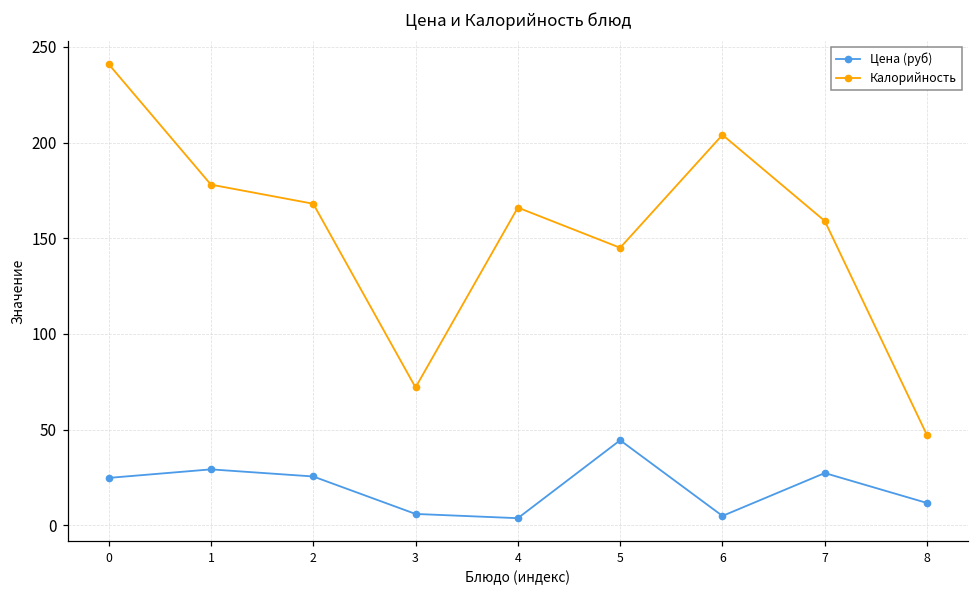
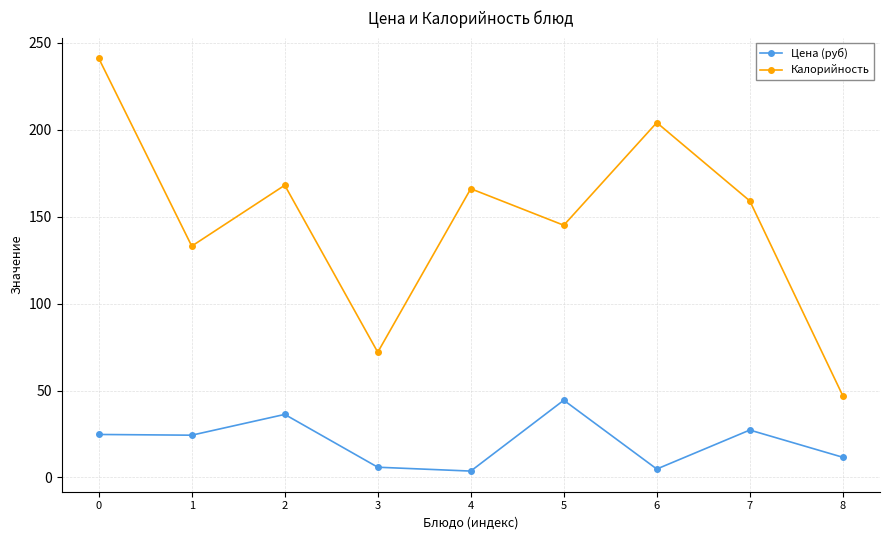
  {
    "Цена (руб)": {
      "0": 25,
-     "1": 29,
-     "2": 25,
+     "1": 24,
+     "2": 36,
      "3": 6,
      "4": 4,
      "5": 44,
      "6": 5,
      "7": 27,
      "8": 12
    },
    "Калорийность": {
      "0": 241,
-     "1": 178,
+     "1": 133,
      "2": 168,
      "3": 72,
      "4": 166,
      "5": 145,
      "6": 204,
      "7": 159,
      "8": 47
    }
  }
